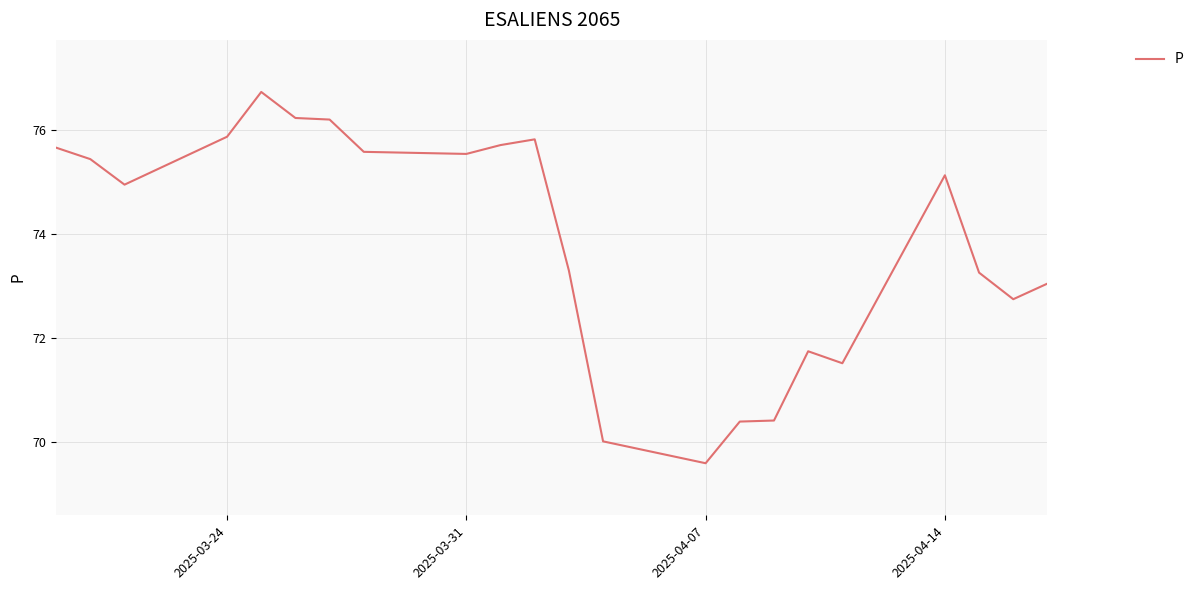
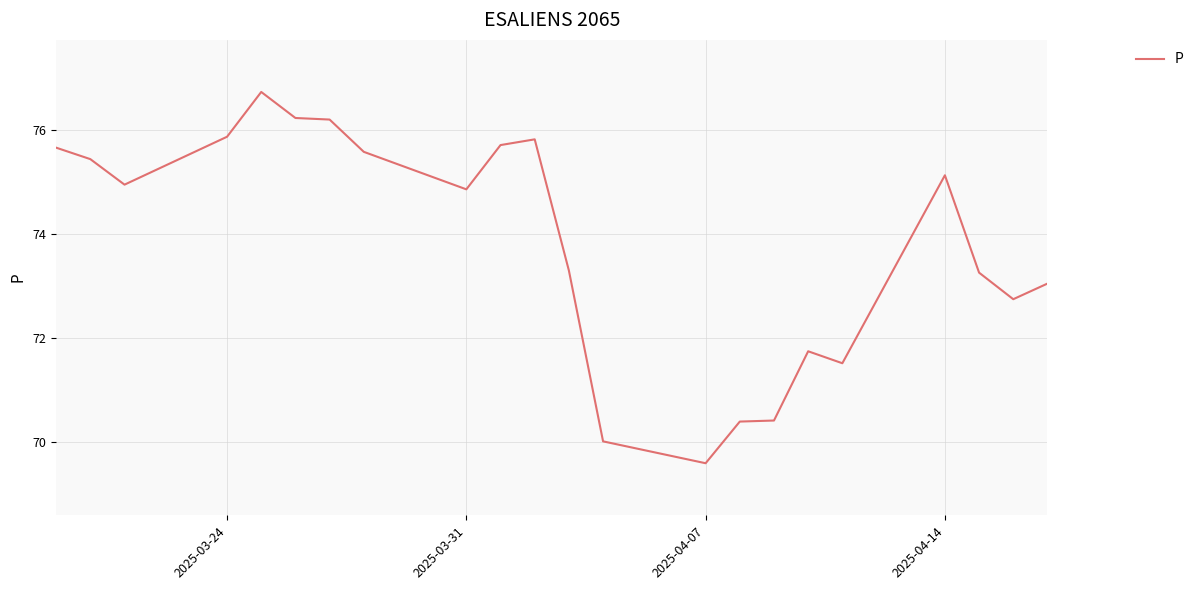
  {
    "2025-03-24": 75.9,
-   "2025-03-31": 75.5,
+   "2025-03-31": 74.9,
    "2025-04-07": 69.6,
    "2025-04-14": 75.1
  }
